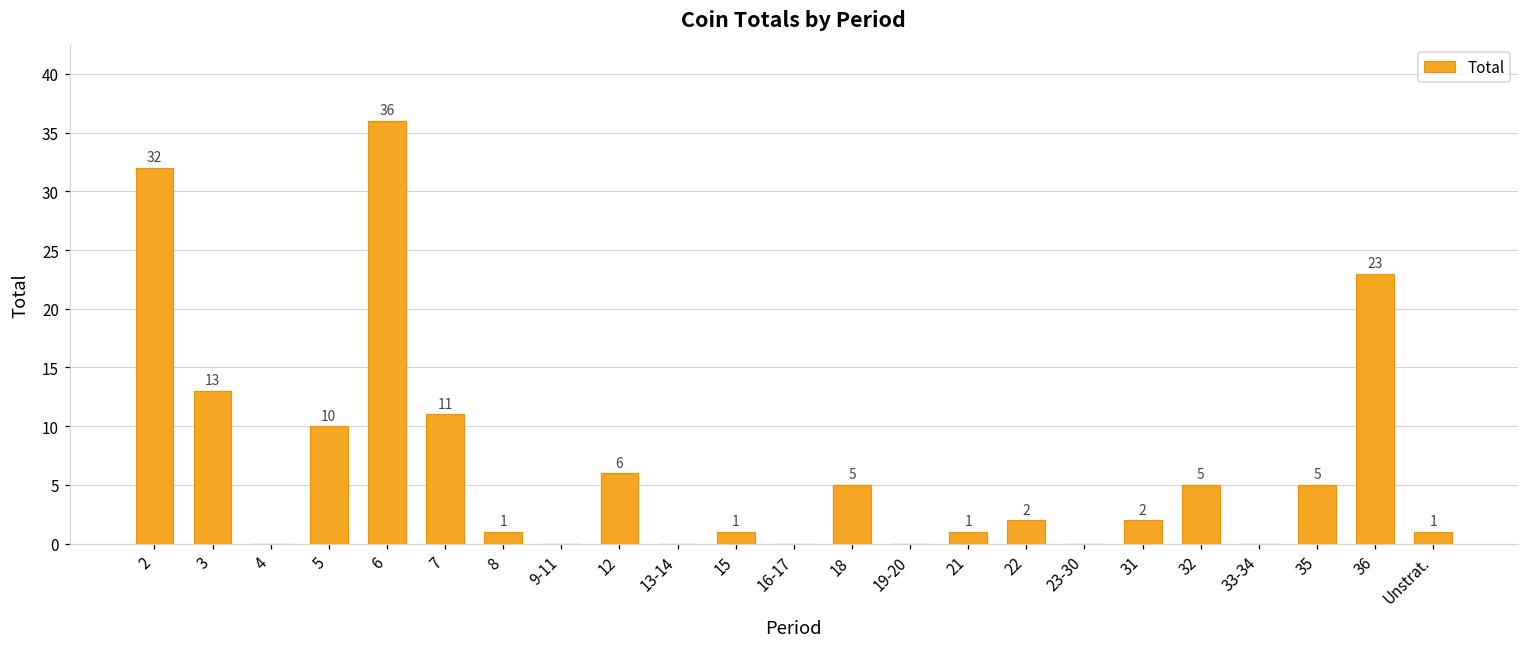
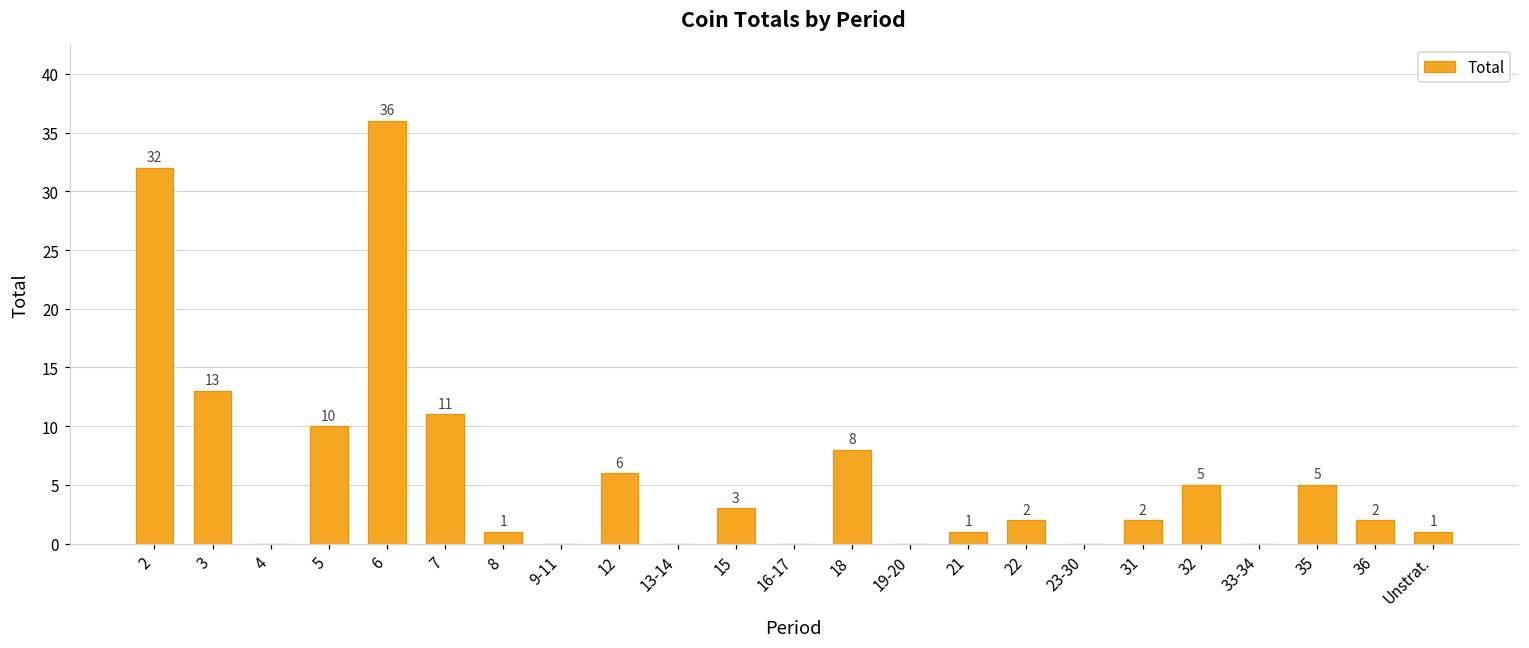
  {
    "2": 32,
    "3": 13,
    "5": 10,
    "6": 36,
    "7": 11,
    "8": 1,
    "12": 6,
-   "15": 1,
-   "18": 5,
+   "15": 3,
+   "18": 8,
    "21": 1,
    "22": 2,
    "31": 2,
    "32": 5,
    "35": 5,
-   "36": 23,
+   "36": 2,
    "Unstrat.": 1
  }
